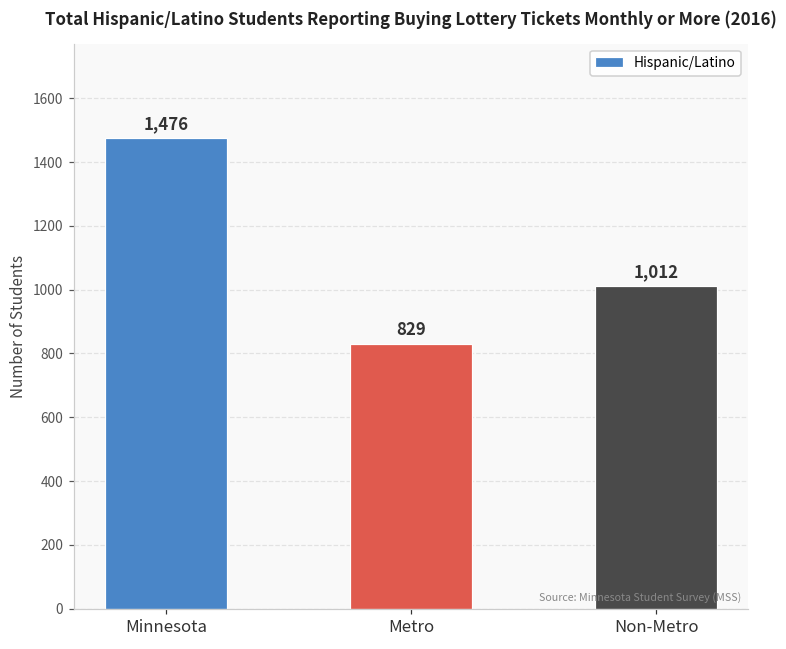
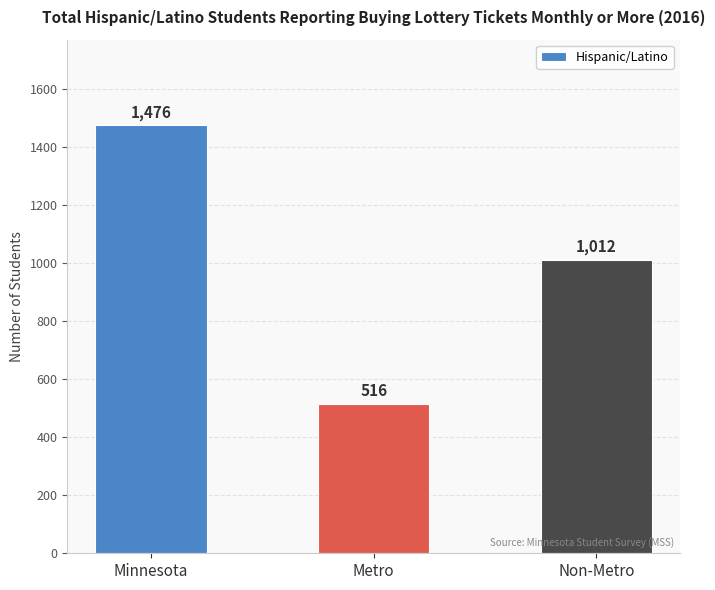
  {
    "Minnesota": "1,476",
-   "Metro": "829",
+   "Metro": "516",
    "Non-Metro": "1,012"
  }
